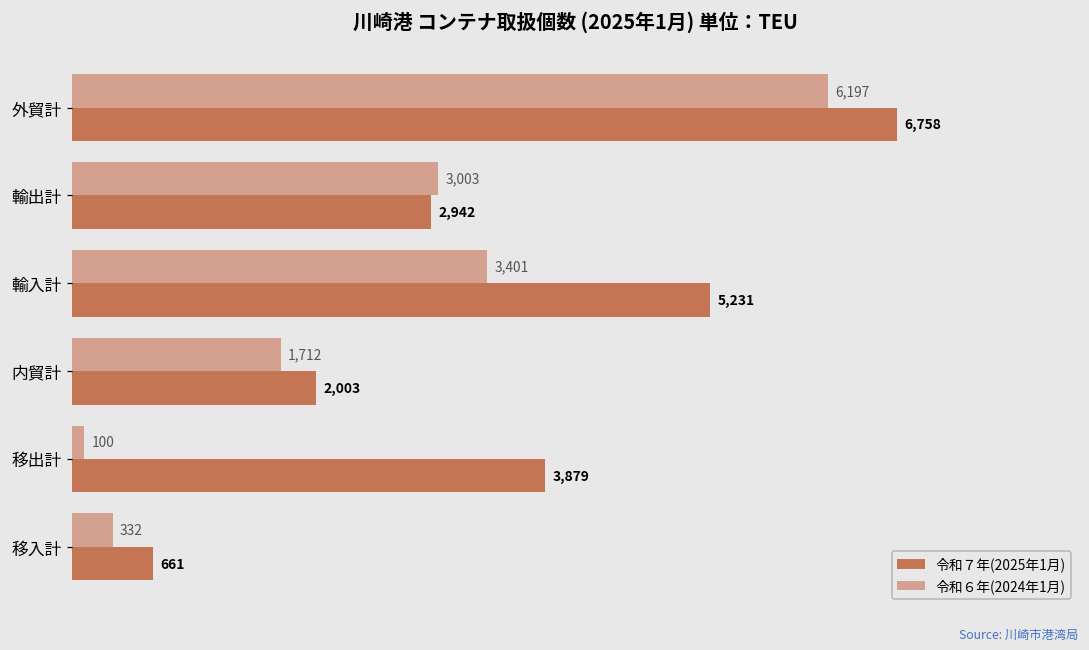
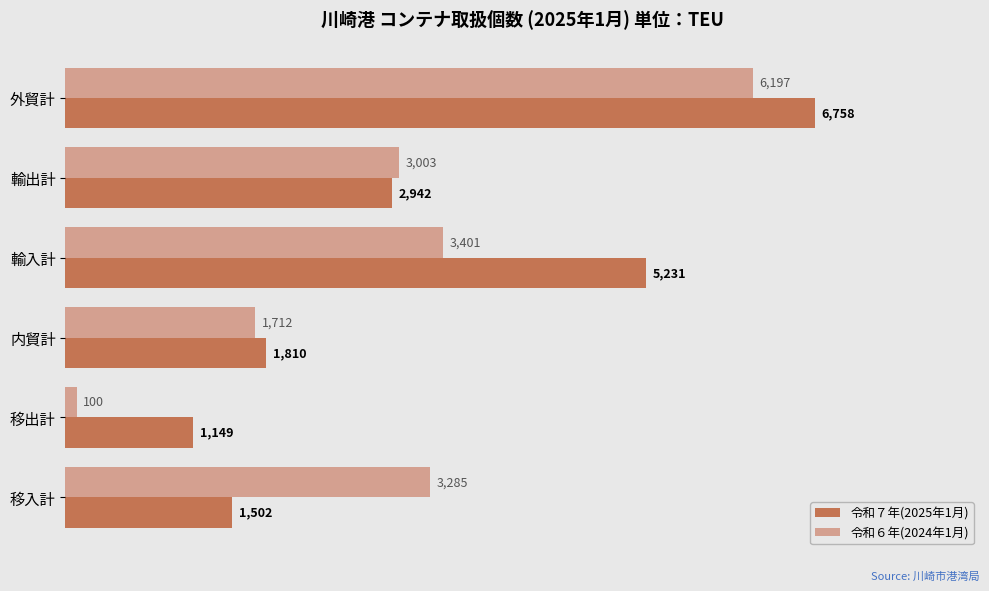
  {
    "令和７年(2025年1月)": {
      "外貿計": "6,758",
      "輸出計": "2,942",
      "輸入計": "5,231",
-     "内貿計": "2,003",
-     "移出計": "3,879",
-     "移入計": "661"
+     "内貿計": "1,810",
+     "移出計": "1,149",
+     "移入計": "1,502"
    },
    "令和６年(2024年1月)": {
      "外貿計": "6,197",
      "輸出計": "3,003",
      "輸入計": "3,401",
      "内貿計": "1,712",
      "移出計": "100",
-     "移入計": "332"
+     "移入計": "3,285"
    }
  }
